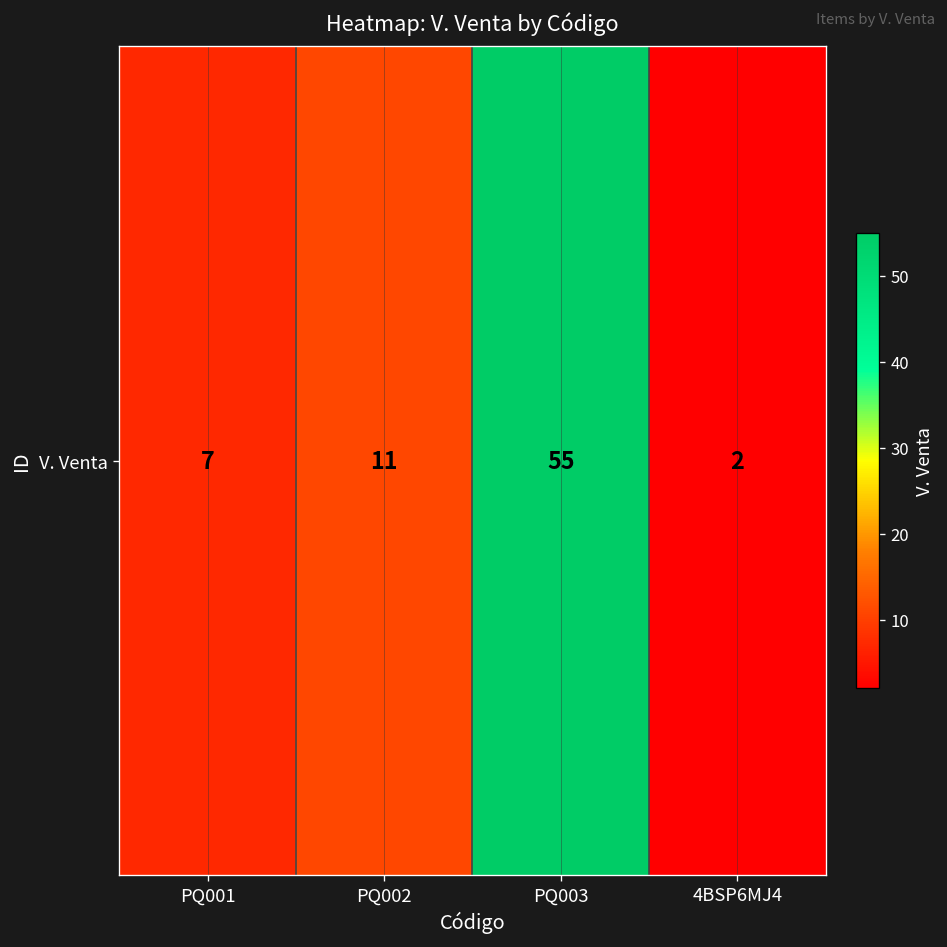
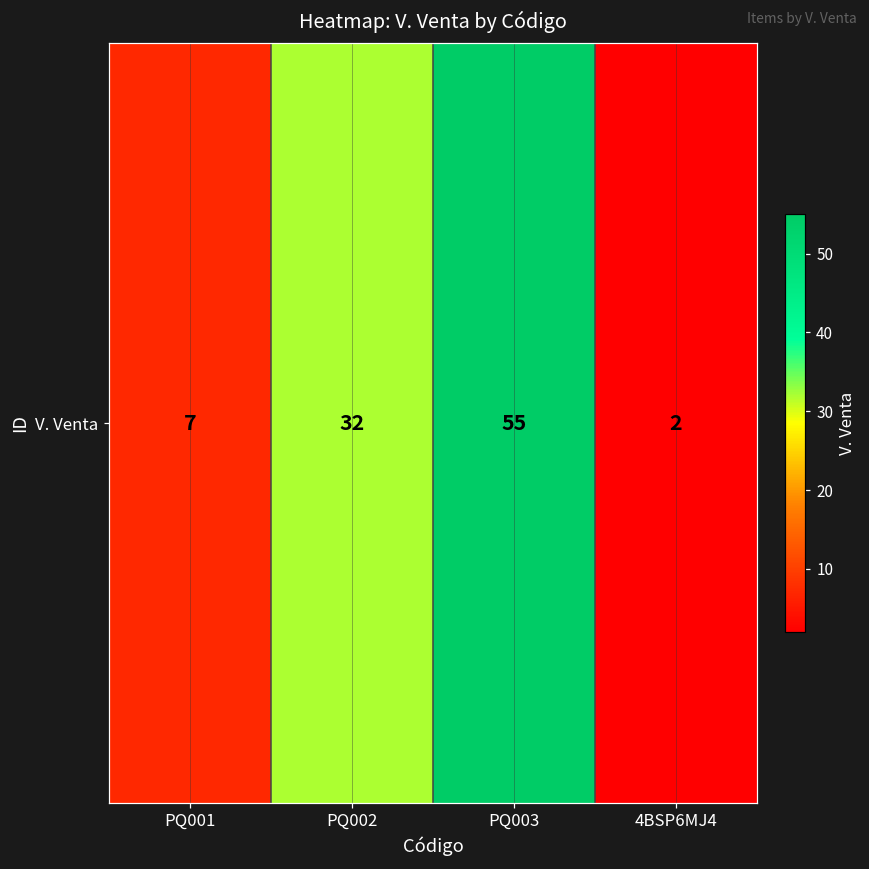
  {
    "V. Venta": {
      "PQ001": 7,
-     "PQ002": 11,
+     "PQ002": 32,
      "PQ003": 55,
      "4BSP6MJ4": 2
    }
  }
